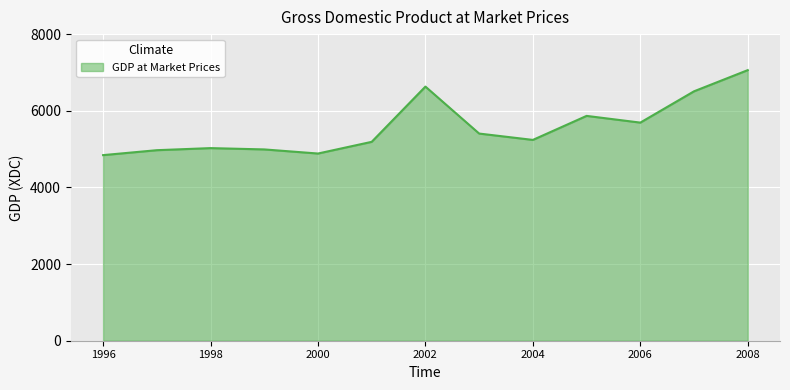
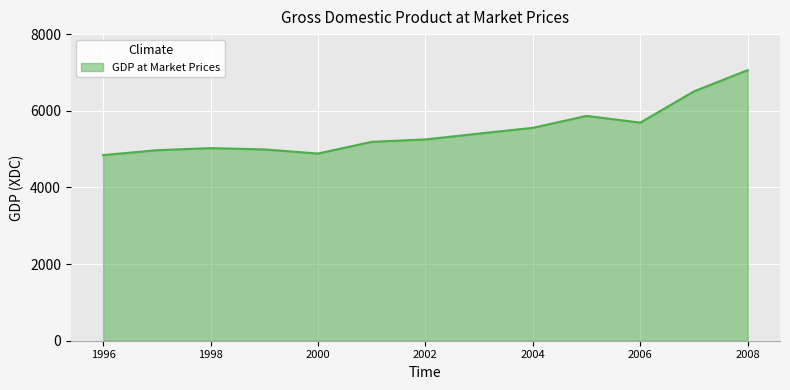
  {
    "1996": 4800,
    "1998": 5000,
    "2000": 4900,
-   "2002": 6600,
-   "2004": 5200,
+   "2002": 5300,
+   "2004": 5600,
    "2006": 5700,
    "2008": 7100
  }
